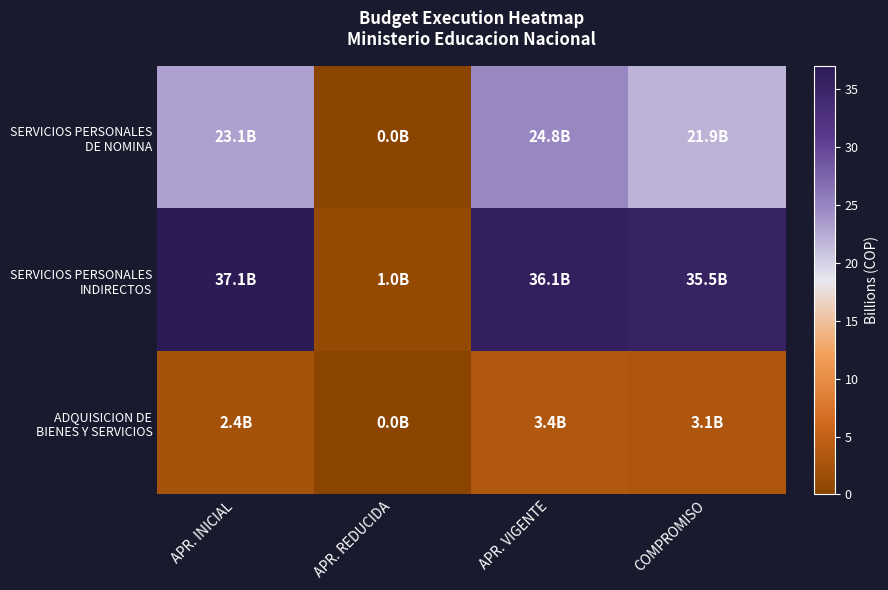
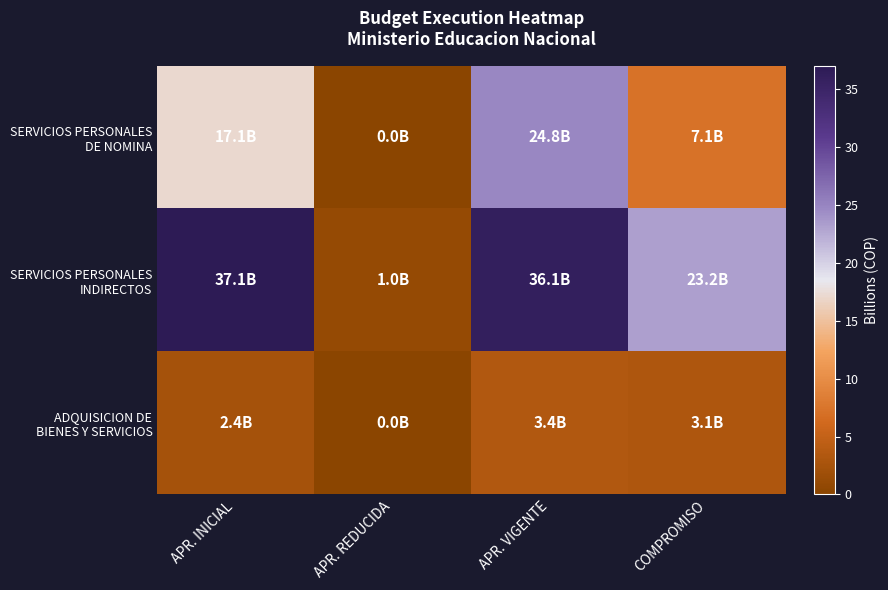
  {
    "SERVICIOS PERSONALES DE NOMINA": {
-     "APR. INICIAL": "23.1B",
+     "APR. INICIAL": "17.1B",
      "APR. REDUCIDA": "0.0B",
      "APR. VIGENTE": "24.8B",
-     "COMPROMISO": "21.9B"
+     "COMPROMISO": "7.1B"
    },
    "SERVICIOS PERSONALES INDIRECTOS": {
      "APR. INICIAL": "37.1B",
      "APR. REDUCIDA": "1.0B",
      "APR. VIGENTE": "36.1B",
-     "COMPROMISO": "35.5B"
+     "COMPROMISO": "23.2B"
    },
    "ADQUISICION DE BIENES Y SERVICIOS": {
      "APR. INICIAL": "2.4B",
      "APR. REDUCIDA": "0.0B",
      "APR. VIGENTE": "3.4B",
      "COMPROMISO": "3.1B"
    }
  }
